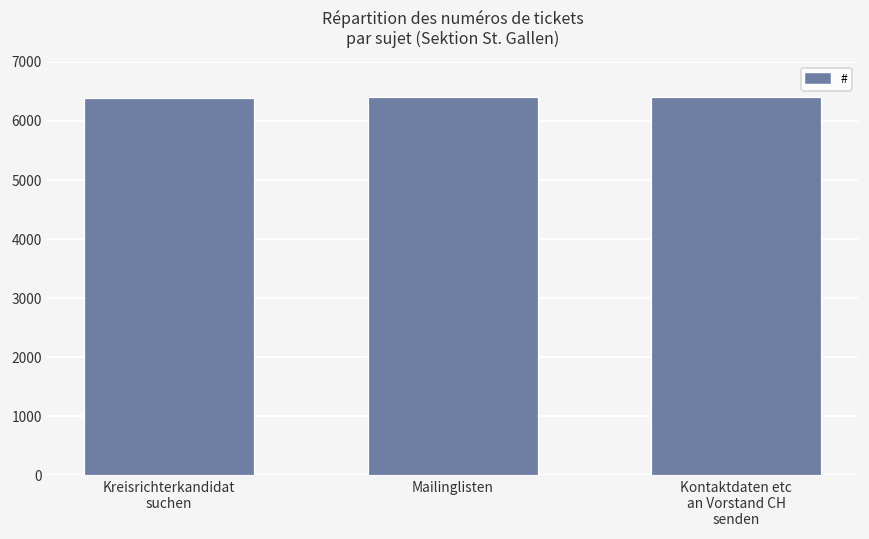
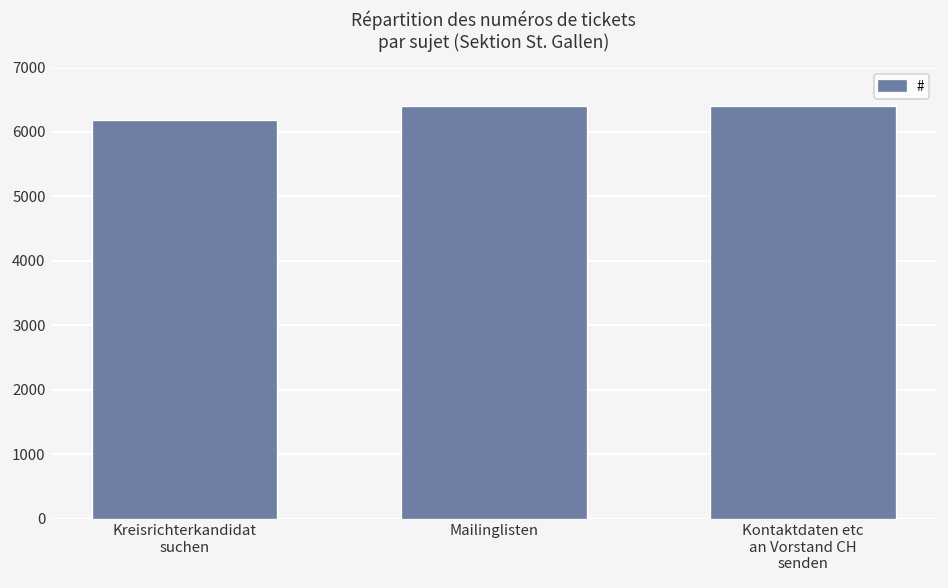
  {
-   "Kreisrichterkandidat suchen": 6400,
+   "Kreisrichterkandidat suchen": 6200,
    "Mailinglisten": 6400,
    "Kontaktdaten etc an Vorstand CH senden": 6400
  }
